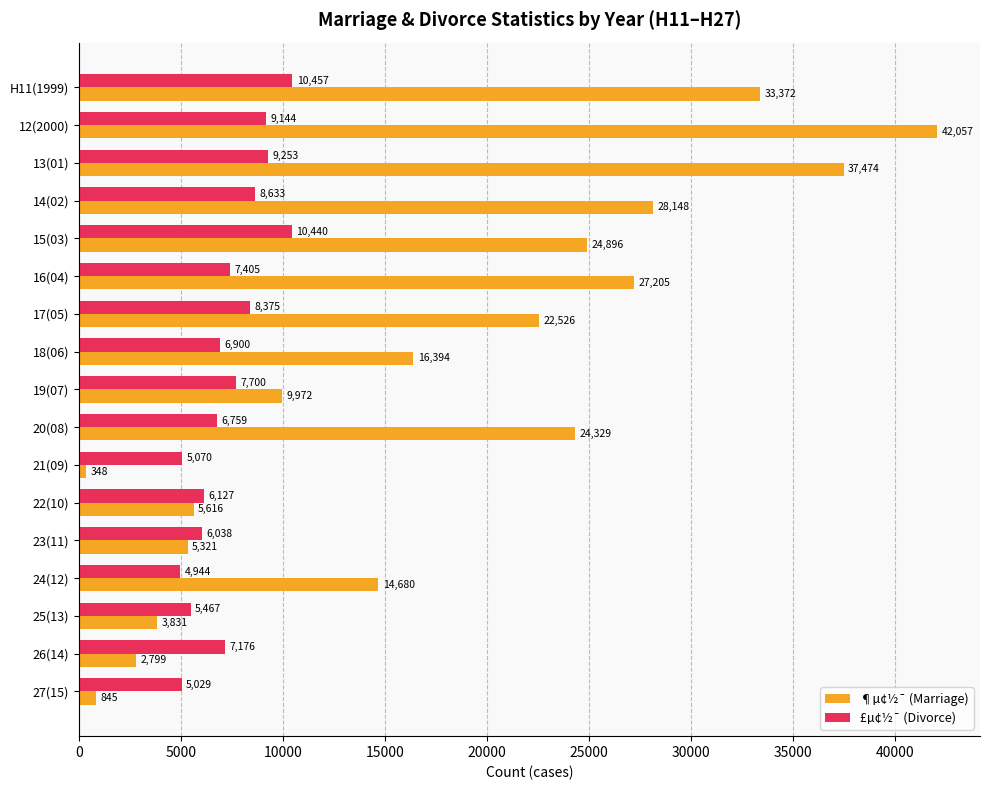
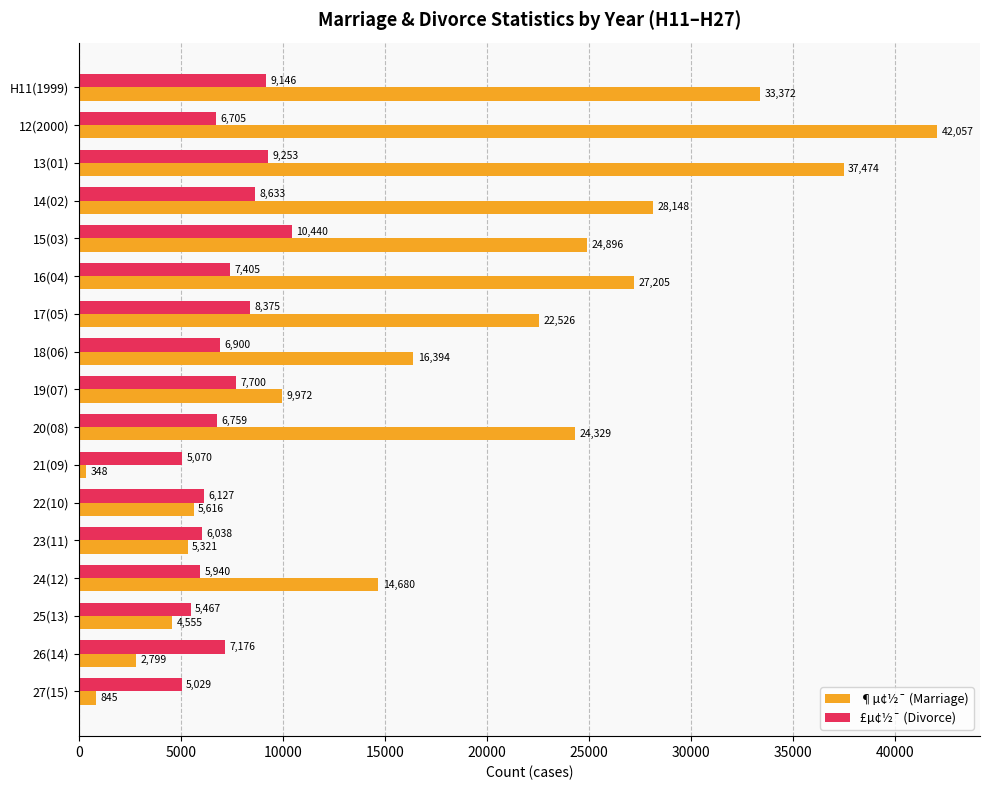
  {
    "¶µ¢½¯ (Marriage)": {
      "H11(1999)": "33,372",
      "12(2000)": "42,057",
      "13(01)": "37,474",
      "14(02)": "28,148",
      "15(03)": "24,896",
      "16(04)": "27,205",
      "17(05)": "22,526",
      "18(06)": "16,394",
      "19(07)": "9,972",
      "20(08)": "24,329",
      "21(09)": "348",
      "22(10)": "5,616",
      "23(11)": "5,321",
      "24(12)": "14,680",
-     "25(13)": "3,831",
+     "25(13)": "4,555",
      "26(14)": "2,799",
      "27(15)": "845"
    },
    "£µ¢½¯ (Divorce)": {
-     "H11(1999)": "10,457",
-     "12(2000)": "9,144",
+     "H11(1999)": "9,146",
+     "12(2000)": "6,705",
      "13(01)": "9,253",
      "14(02)": "8,633",
      "15(03)": "10,440",
      "16(04)": "7,405",
      "17(05)": "8,375",
      "18(06)": "6,900",
      "19(07)": "7,700",
      "20(08)": "6,759",
      "21(09)": "5,070",
      "22(10)": "6,127",
      "23(11)": "6,038",
-     "24(12)": "4,944",
+     "24(12)": "5,940",
      "25(13)": "5,467",
      "26(14)": "7,176",
      "27(15)": "5,029"
    }
  }
